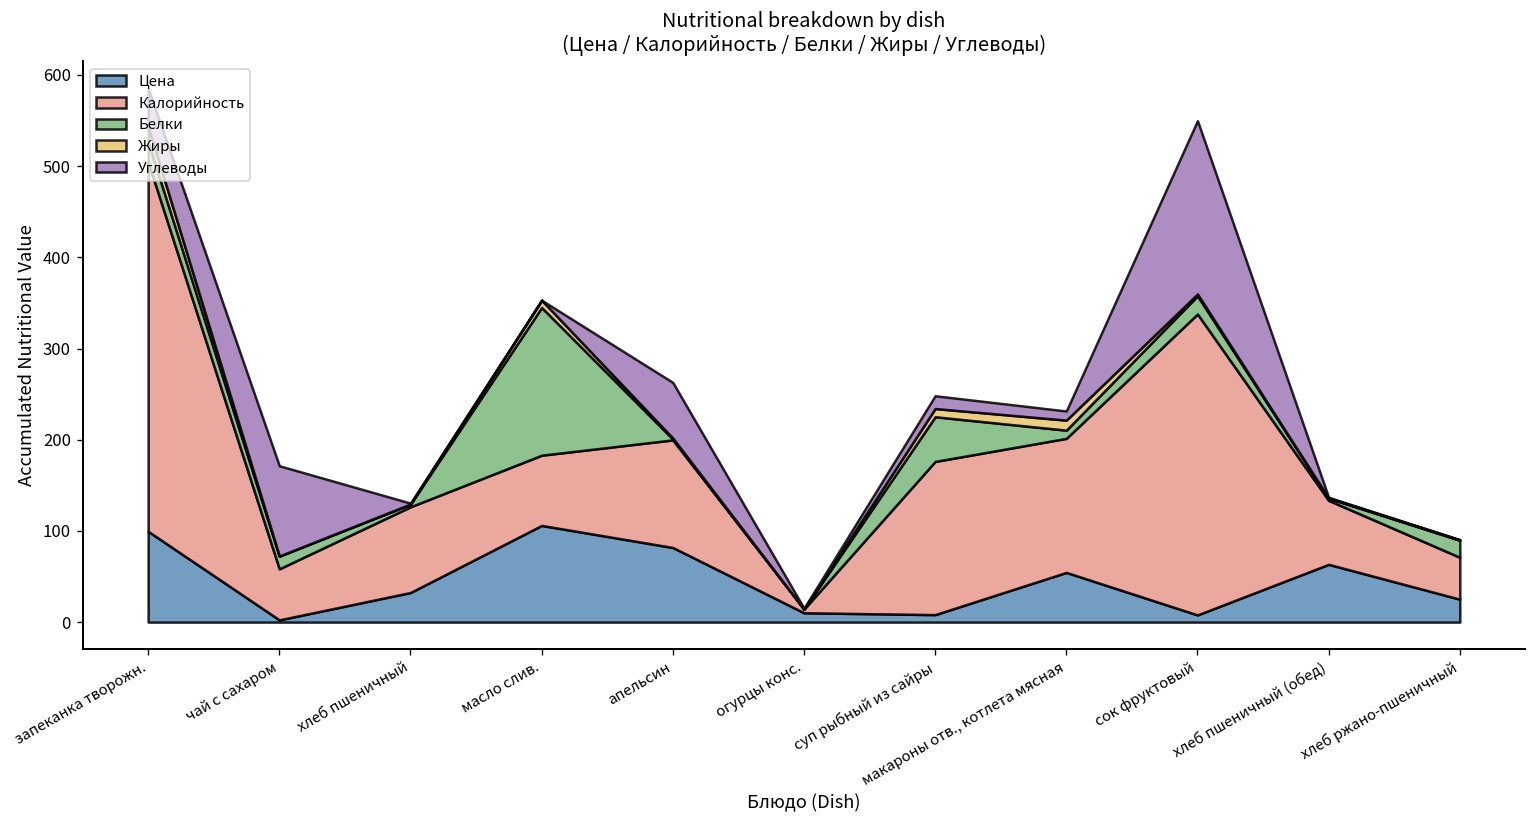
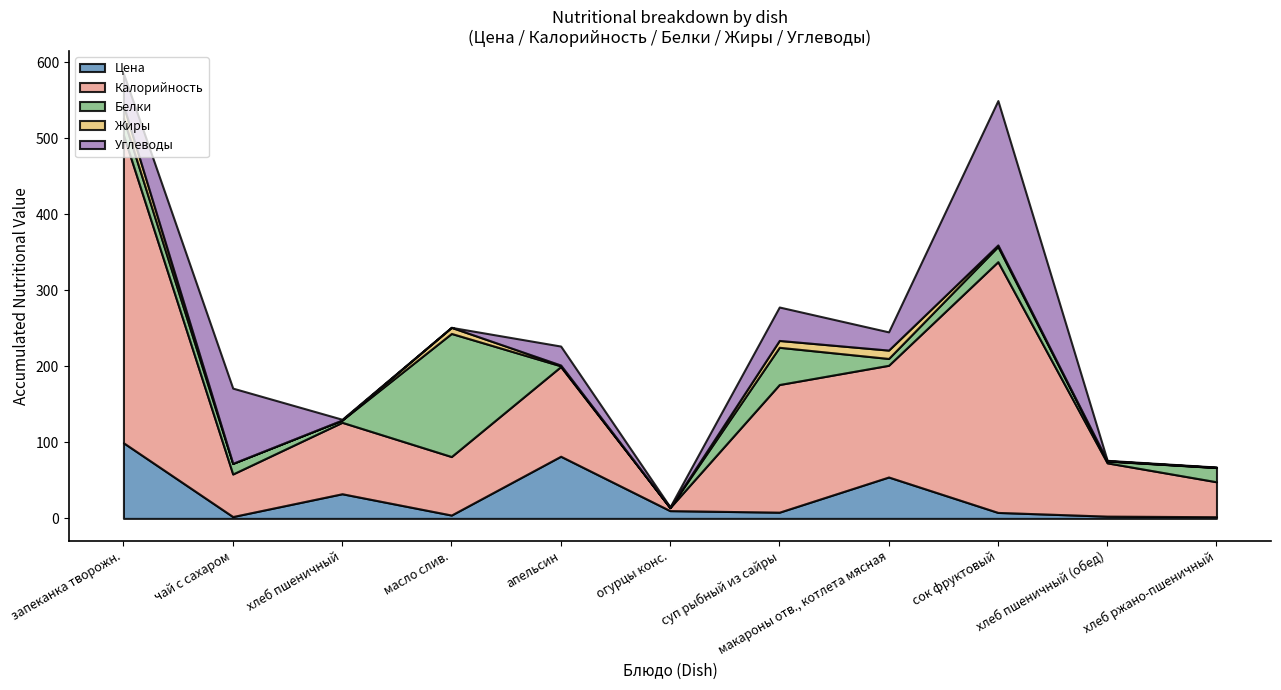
  {
    "Цена": {
      "запеканка творожн.": 100,
      "хлеб пшеничный": 30,
-     "масло слив.": 110,
+     "масло слив.": 0,
      "апельсин": 80,
      "огурцы конс.": 10,
      "суп рыбный из сайры": 10,
      "макароны отв., котлета мясная": 50,
      "сок фруктовый": 10,
-     "хлеб пшеничный (обед)": 60,
-     "хлеб ржано-пшеничный": 30
+     "хлеб пшеничный (обед)": 0,
+     "хлеб ржано-пшеничный": 0
    },
    "Белки": {
      "масло слив.": 160,
      "суп рыбный из сайры": 50,
      "макароны отв., котлета мясная": 10
    },
    "Углеводы": {
      "чай с сахаром": 100,
-     "апельсин": 60,
-     "суп рыбный из сайры": 10,
-     "макароны отв., котлета мясная": 10,
+     "апельсин": 30,
+     "суп рыбный из сайры": 40,
+     "макароны отв., котлета мясная": 20,
      "сок фруктовый": 190
    }
  }
